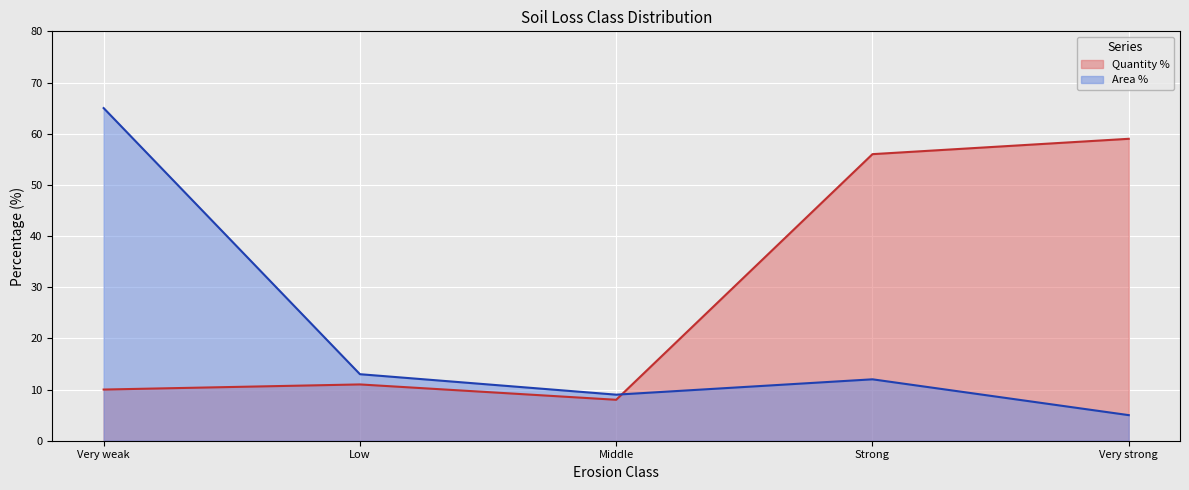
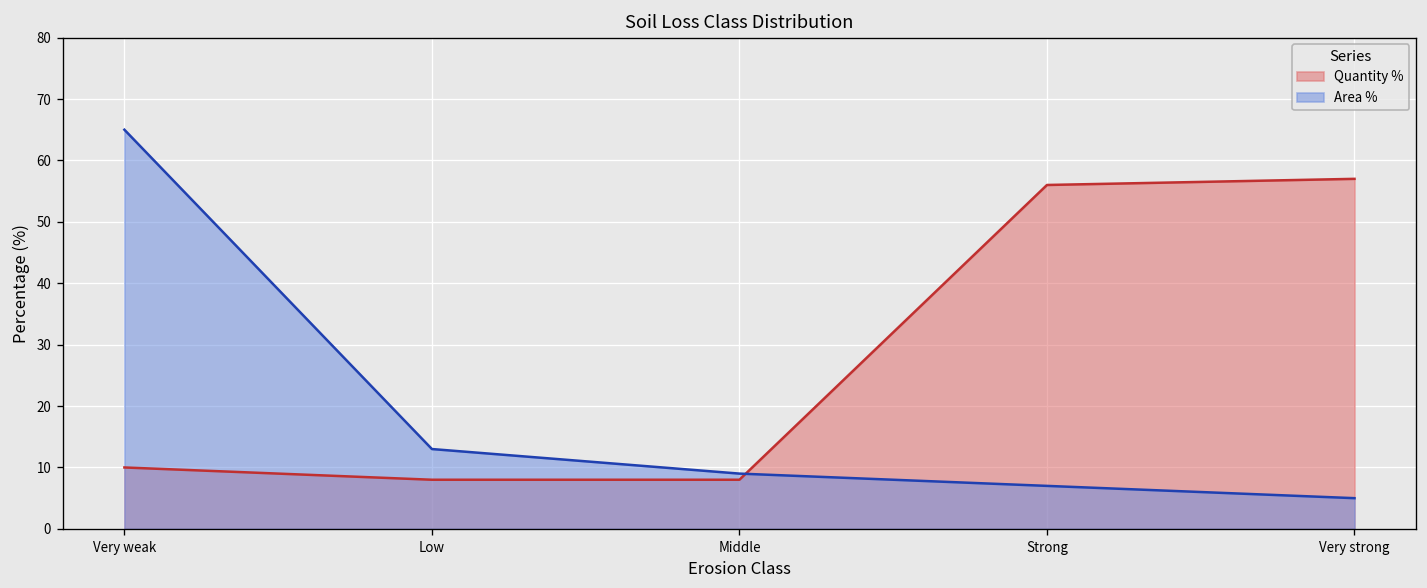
  {
    "Quantity %": {
      "Very weak": 10,
-     "Low": 11,
+     "Low": 8,
      "Middle": 8,
      "Strong": 56,
-     "Very strong": 59
+     "Very strong": 57
    },
    "Area %": {
      "Very weak": 65,
      "Low": 13,
      "Middle": 9,
-     "Strong": 12,
+     "Strong": 7,
      "Very strong": 5
    }
  }
